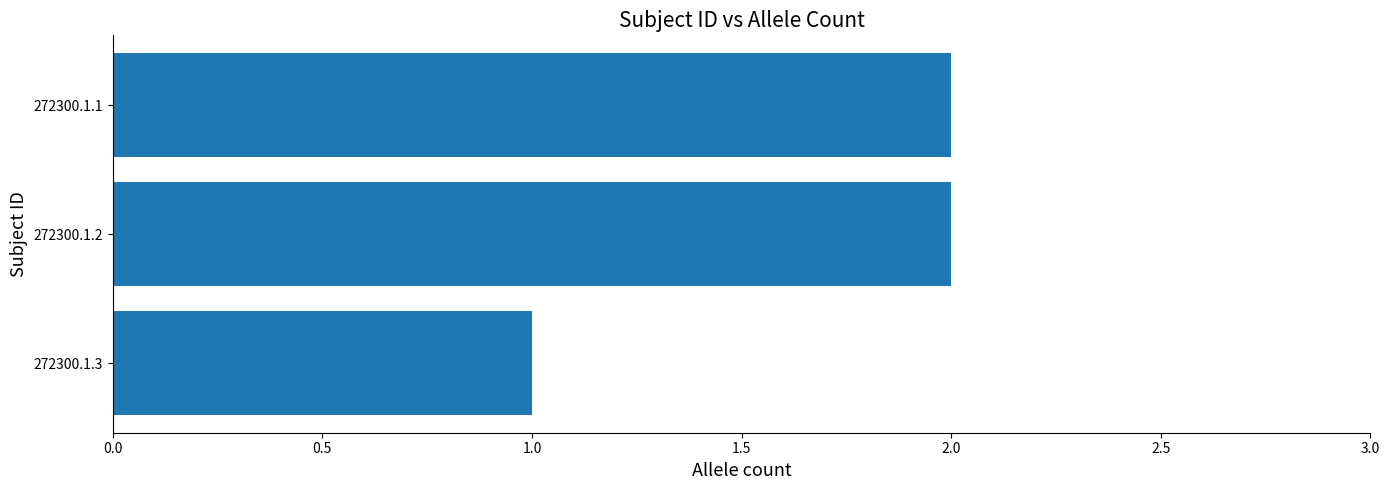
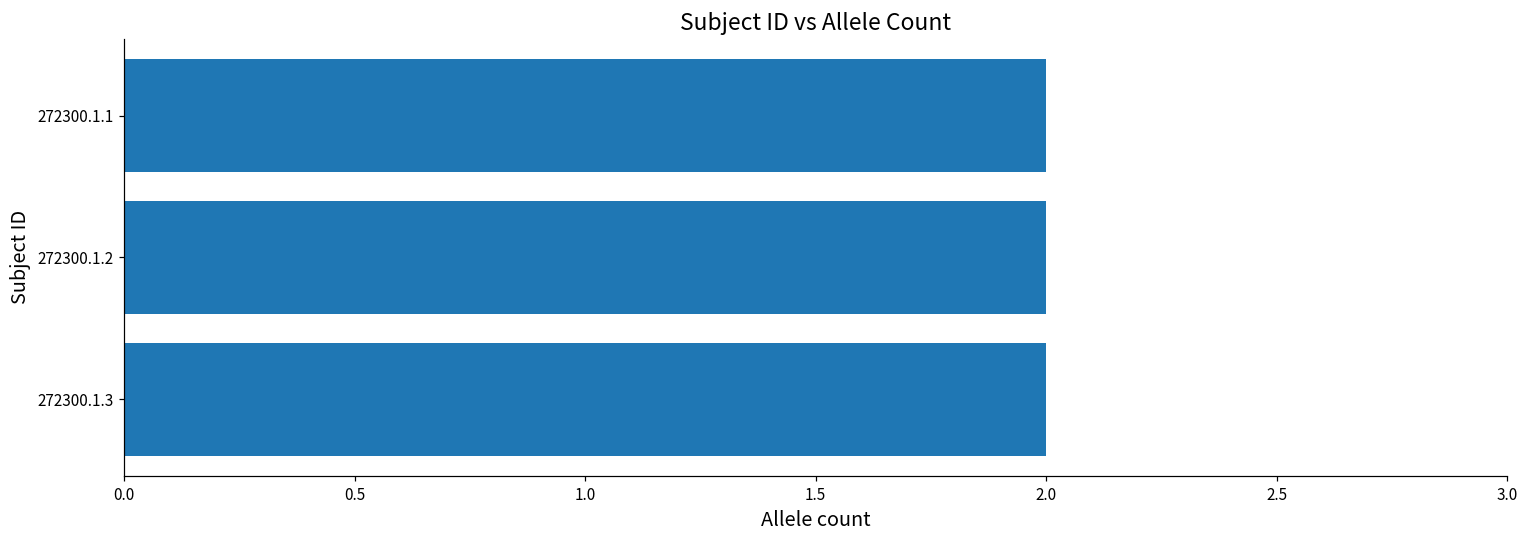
  {
    "272300.1.1": 2,
    "272300.1.2": 2,
-   "272300.1.3": 1
+   "272300.1.3": 2
  }
